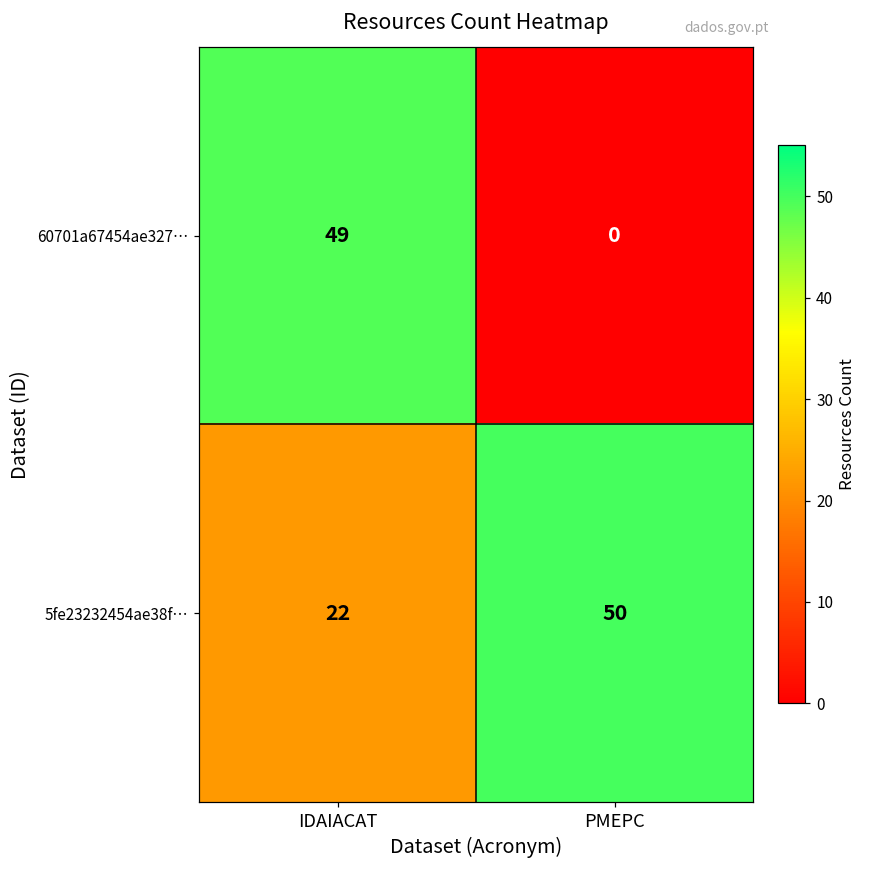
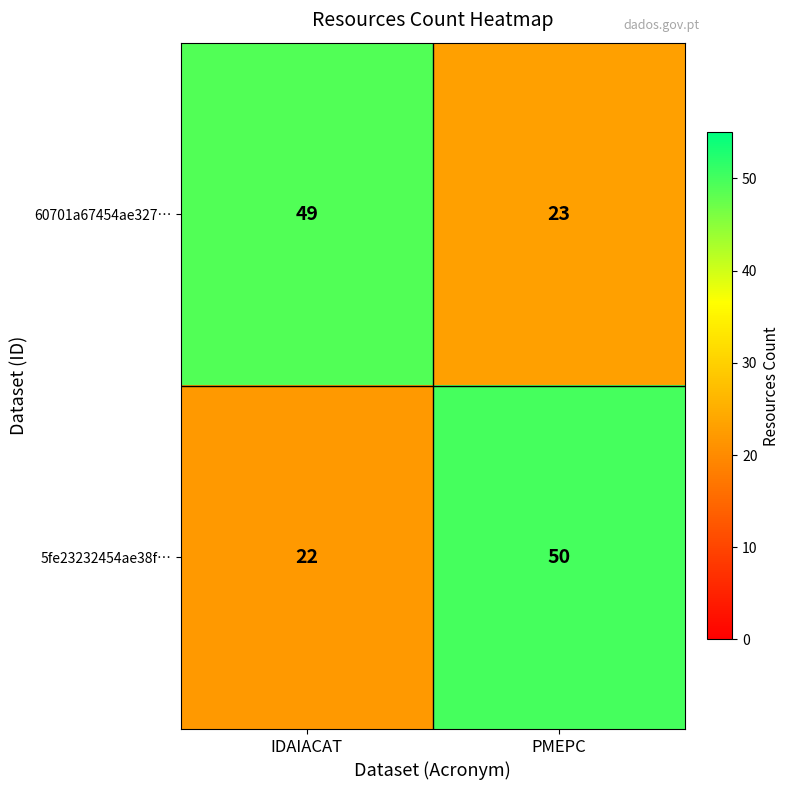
  {
    "60701a67454ae327…": {
      "IDAIACAT": 49,
-     "PMEPC": 0
+     "PMEPC": 23
    },
    "5fe23232454ae38f…": {
      "IDAIACAT": 22,
      "PMEPC": 50
    }
  }
